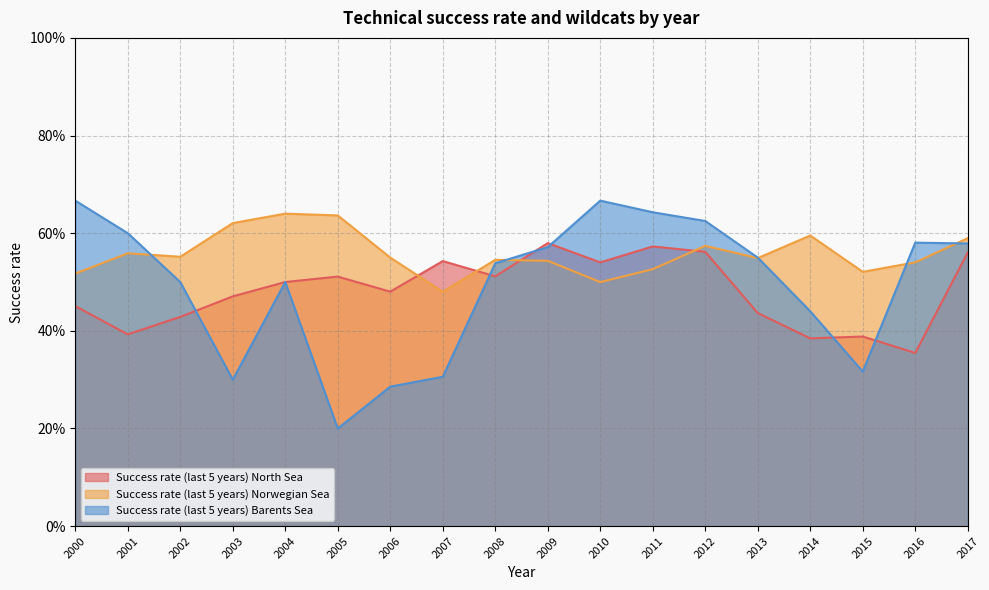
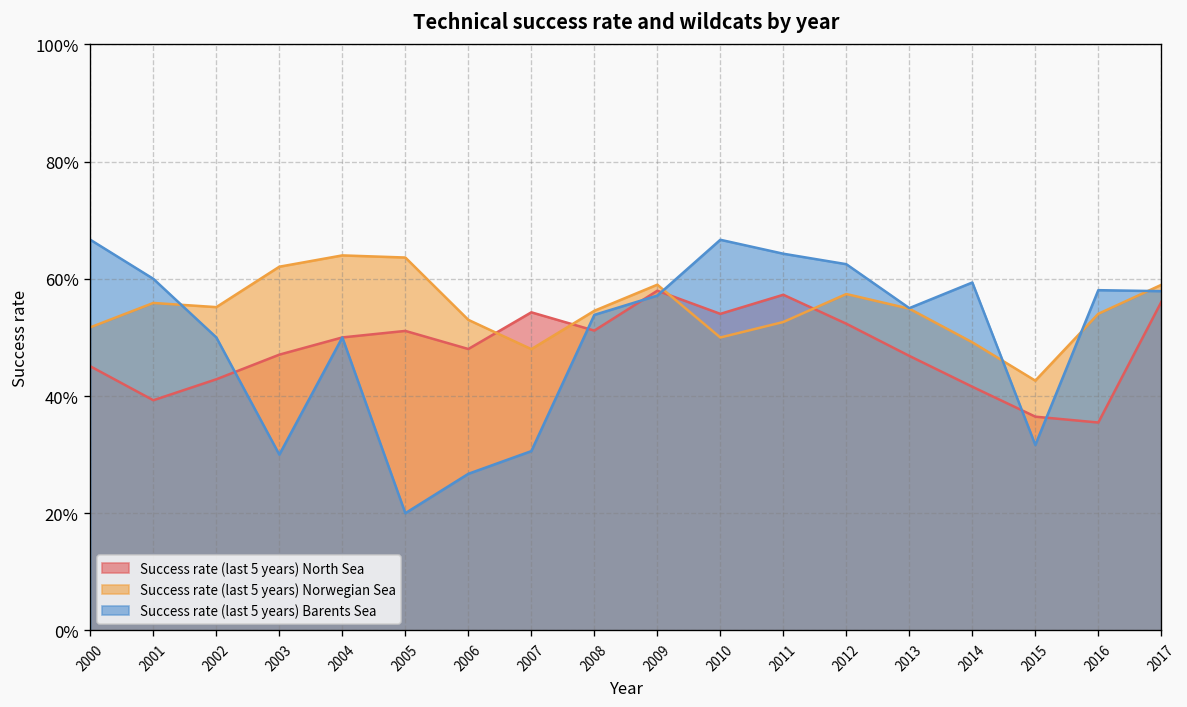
  {
    "Success rate (last 5 years) North Sea": {
      "2000": "45%",
      "2001": "39%",
      "2002": "43%",
      "2003": "47%",
      "2005": "51%",
      "2006": "48%",
      "2007": "54%",
      "2008": "51%",
      "2009": "58%",
      "2010": "54%",
      "2011": "57%",
-     "2012": "56%",
-     "2013": "44%",
-     "2014": "38%",
-     "2015": "39%",
+     "2012": "52%",
+     "2013": "47%",
+     "2014": "42%",
+     "2015": "36%",
      "2016": "35%",
      "2017": "56%"
    },
    "Success rate (last 5 years) Norwegian Sea": {
      "2000": "52%",
      "2001": "56%",
      "2002": "55%",
      "2003": "62%",
      "2004": "64%",
      "2005": "64%",
-     "2006": "55%",
+     "2006": "53%",
      "2007": "48%",
      "2008": "55%",
-     "2009": "54%",
+     "2009": "59%",
      "2010": "50%",
      "2011": "53%",
      "2012": "57%",
-     "2014": "60%",
-     "2015": "52%",
+     "2014": "49%",
+     "2015": "43%",
      "2016": "54%",
      "2017": "59%"
    },
    "Success rate (last 5 years) Barents Sea": {
      "2000": "67%",
      "2001": "60%",
      "2002": "50%",
      "2003": "30%",
      "2005": "20%",
-     "2006": "29%",
+     "2006": "27%",
      "2007": "31%",
      "2008": "54%",
      "2009": "57%",
      "2010": "67%",
      "2011": "64%",
      "2012": "63%",
-     "2014": "44%",
+     "2014": "59%",
      "2015": "32%",
      "2016": "58%",
      "2017": "58%"
    }
  }
